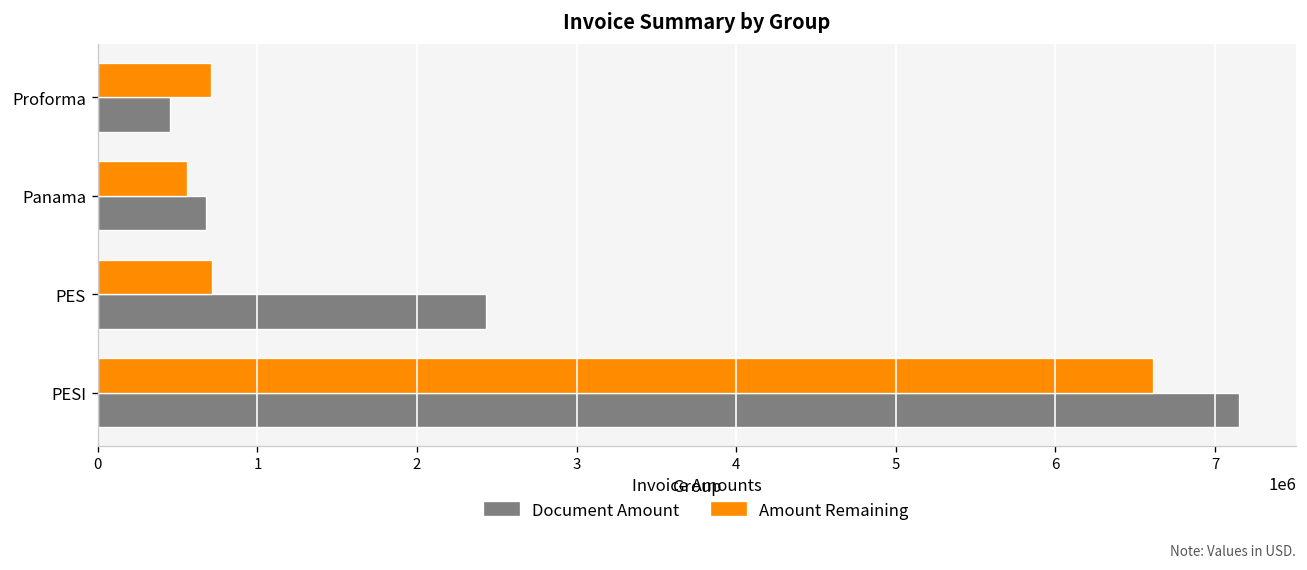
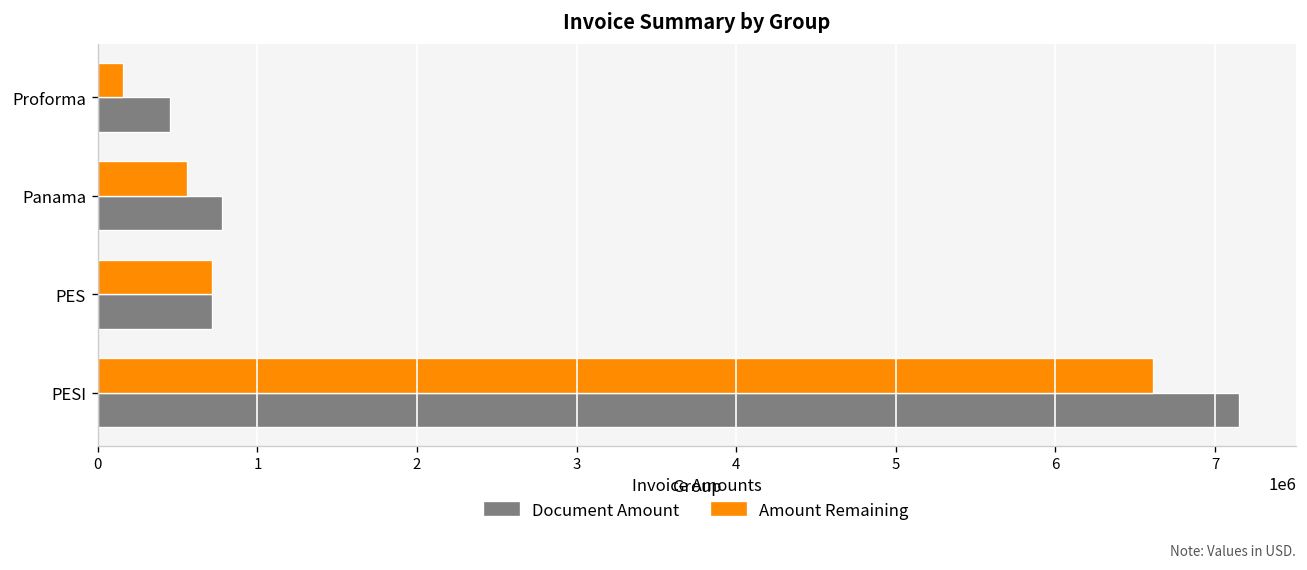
  {
    "Document Amount": {
      "Proforma": 460000,
-     "Panama": 680000,
-     "PES": 2430000,
+     "Panama": 780000,
+     "PES": 710000,
      "PESI": 7150000
    },
    "Amount Remaining": {
-     "Proforma": 710000,
+     "Proforma": 160000,
      "Panama": 560000,
      "PES": 710000,
      "PESI": 6610000
    }
  }
